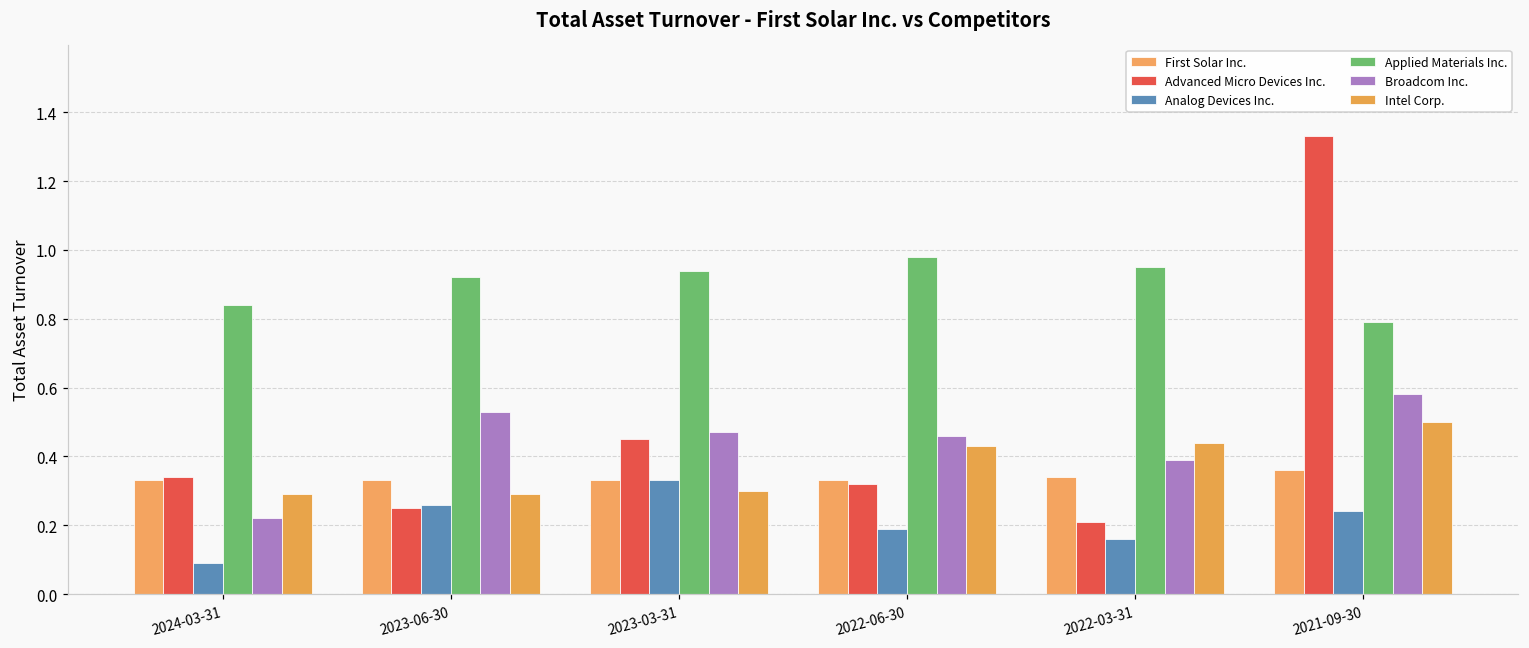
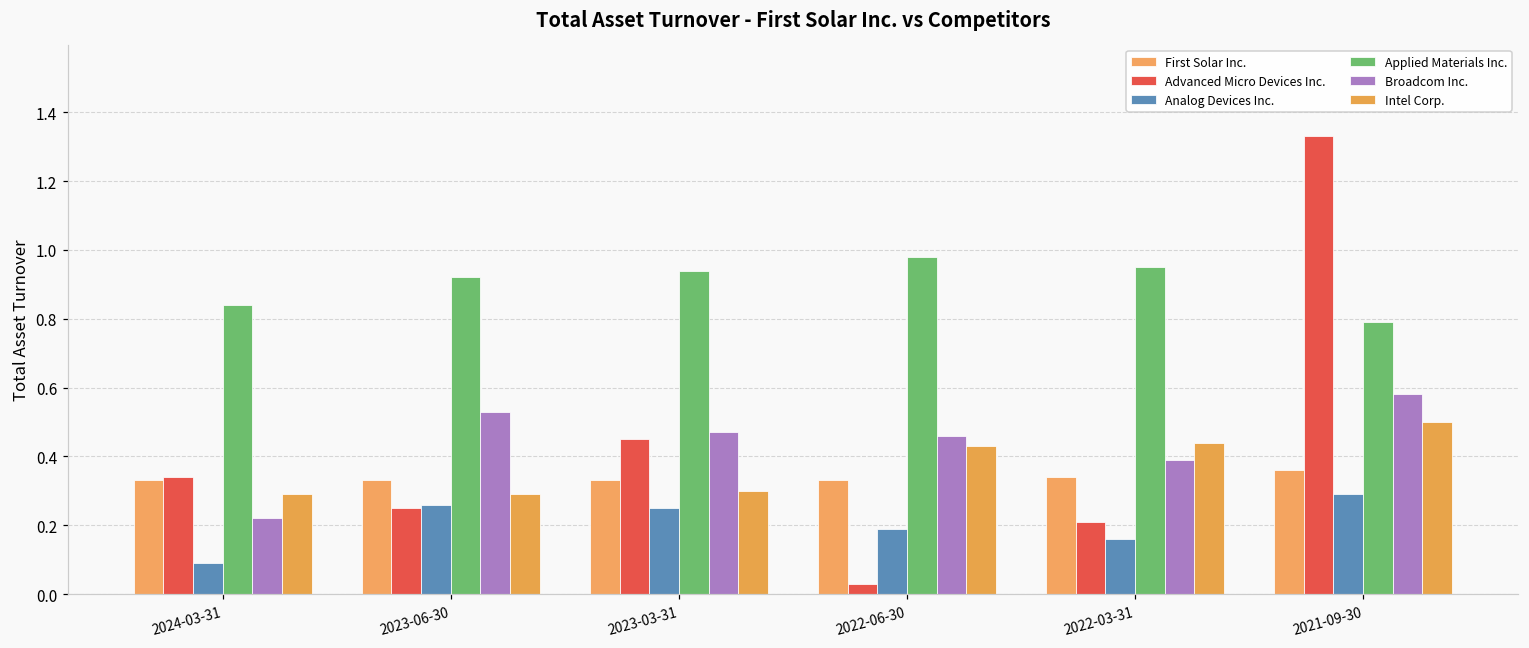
  {
    "Advanced Micro Devices Inc.": {
      "2024-03-31": 0.34,
      "2023-06-30": 0.25,
      "2023-03-31": 0.45,
-     "2022-06-30": 0.32,
+     "2022-06-30": 0.03,
      "2022-03-31": 0.21,
      "2021-09-30": 1.33
    },
    "Analog Devices Inc.": {
      "2024-03-31": 0.09,
      "2023-06-30": 0.26,
-     "2023-03-31": 0.33,
+     "2023-03-31": 0.25,
      "2022-06-30": 0.19,
      "2022-03-31": 0.16,
-     "2021-09-30": 0.24
+     "2021-09-30": 0.29
    },
    "Applied Materials Inc.": {
      "2024-03-31": 0.84,
      "2023-06-30": 0.92,
      "2023-03-31": 0.94,
      "2022-06-30": 0.98,
      "2022-03-31": 0.95,
      "2021-09-30": 0.79
    },
    "Broadcom Inc.": {
      "2024-03-31": 0.22,
      "2023-06-30": 0.53,
      "2023-03-31": 0.47,
      "2022-06-30": 0.46,
      "2022-03-31": 0.39,
      "2021-09-30": 0.58
    }
  }
